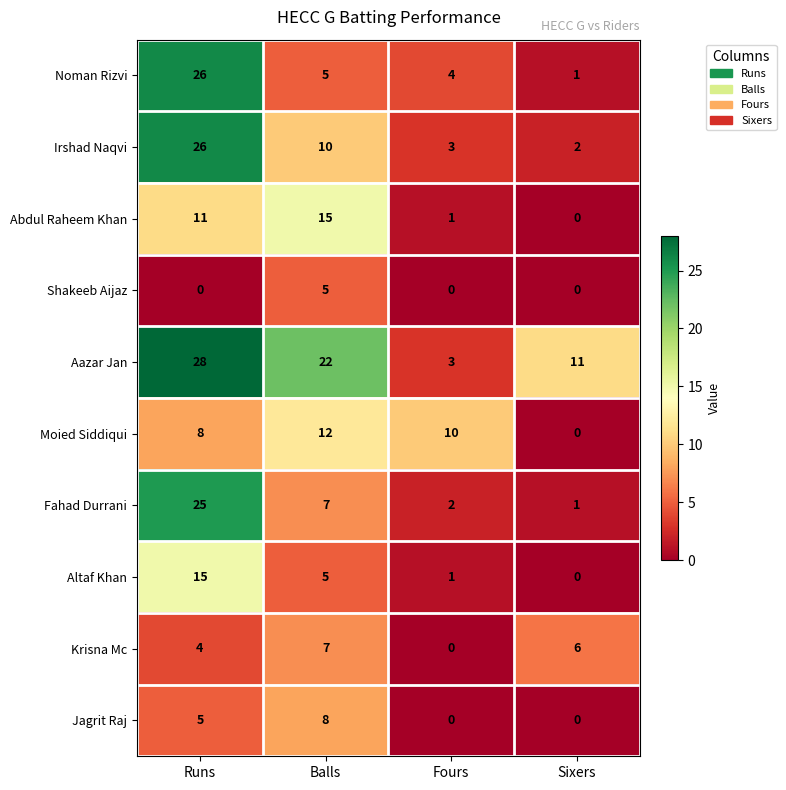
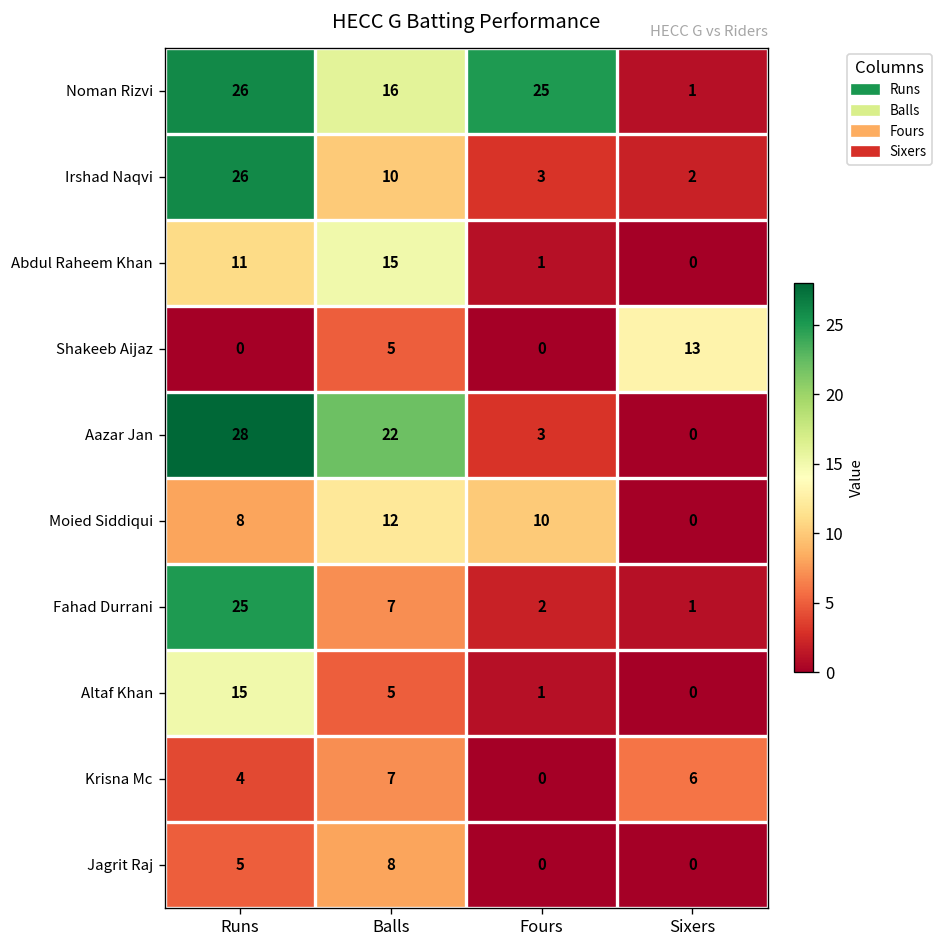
  {
    "Noman Rizvi": {
      "Runs": 26,
-     "Balls": 5,
-     "Fours": 4,
+     "Balls": 16,
+     "Fours": 25,
      "Sixers": 1
    },
    "Irshad Naqvi": {
      "Runs": 26,
      "Balls": 10,
      "Fours": 3,
      "Sixers": 2
    },
    "Abdul Raheem Khan": {
      "Runs": 11,
      "Balls": 15,
      "Fours": 1,
      "Sixers": 0
    },
    "Shakeeb Aijaz": {
      "Runs": 0,
      "Balls": 5,
      "Fours": 0,
-     "Sixers": 0
+     "Sixers": 13
    },
    "Aazar Jan": {
      "Runs": 28,
      "Balls": 22,
      "Fours": 3,
-     "Sixers": 11
+     "Sixers": 0
    },
    "Moied Siddiqui": {
      "Runs": 8,
      "Balls": 12,
      "Fours": 10,
      "Sixers": 0
    },
    "Fahad Durrani": {
      "Runs": 25,
      "Balls": 7,
      "Fours": 2,
      "Sixers": 1
    },
    "Altaf Khan": {
      "Runs": 15,
      "Balls": 5,
      "Fours": 1,
      "Sixers": 0
    },
    "Krisna Mc": {
      "Runs": 4,
      "Balls": 7,
      "Fours": 0,
      "Sixers": 6
    },
    "Jagrit Raj": {
      "Runs": 5,
      "Balls": 8,
      "Fours": 0,
      "Sixers": 0
    }
  }
